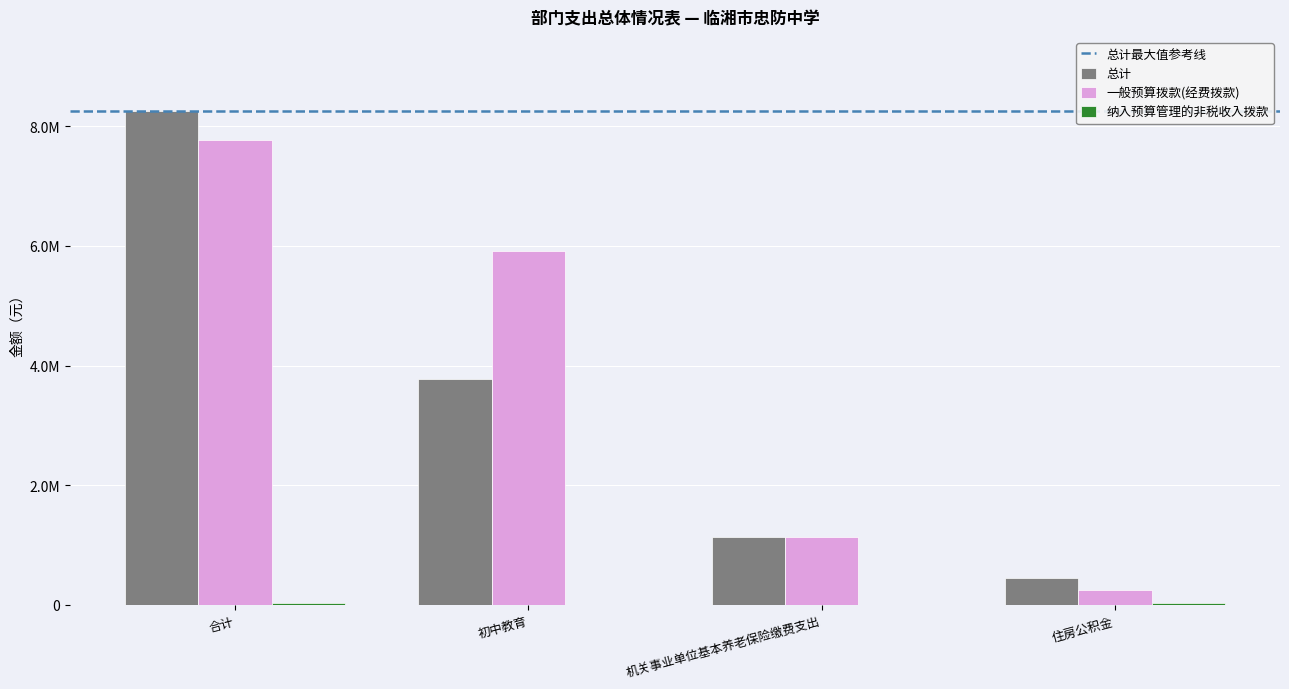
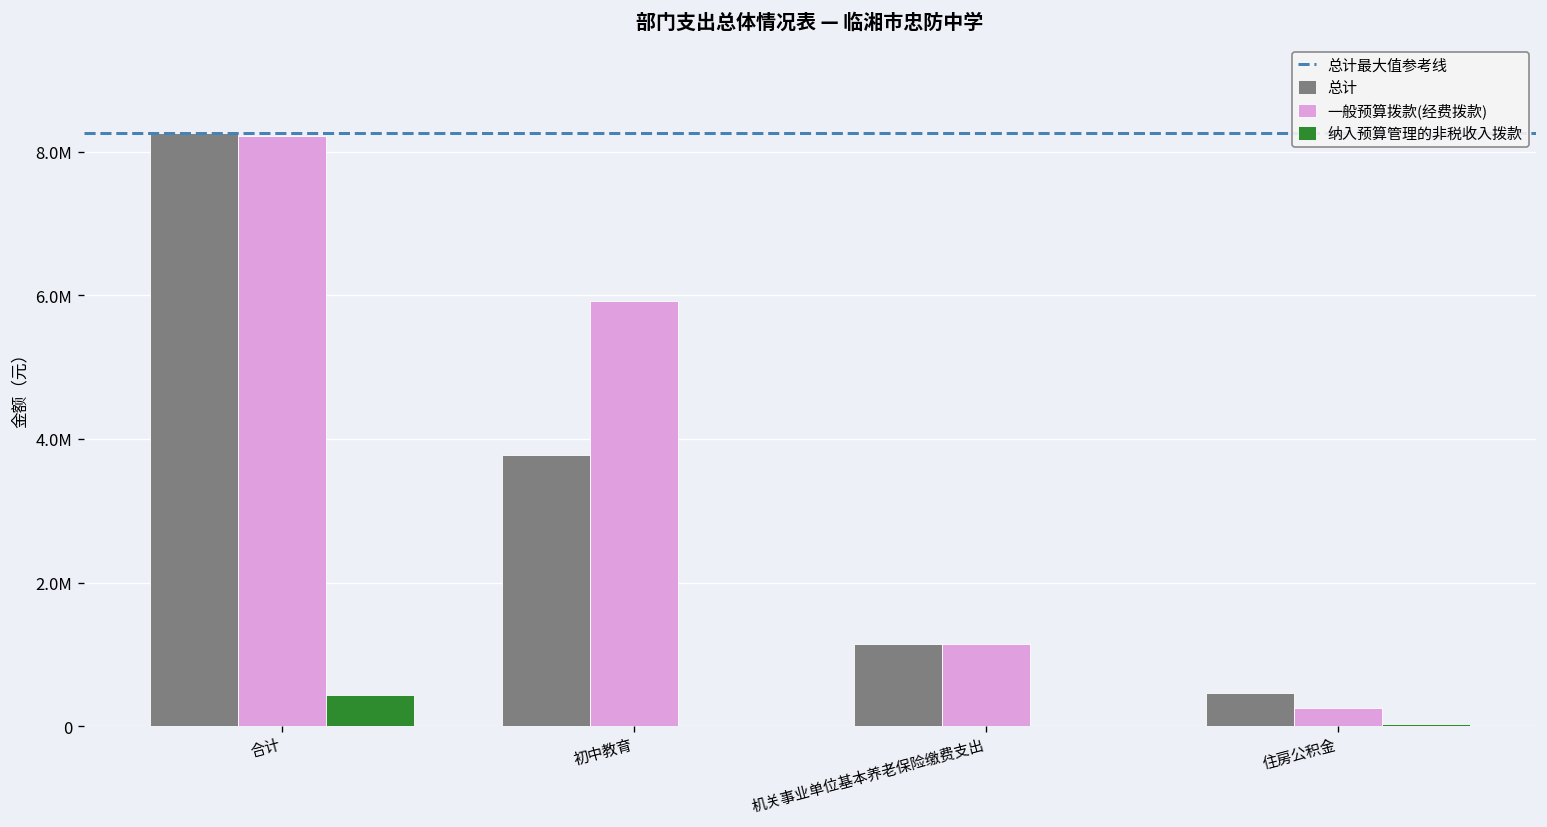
  {
    "总计": {
      "合计": 8300000,
      "初中教育": 3800000,
      "机关事业单位基本养老保险缴费支出": 1100000,
      "住房公积金": 500000
    },
    "一般预算拨款(经费拨款)": {
-     "合计": 7800000,
+     "合计": 8200000,
      "初中教育": 5900000,
      "机关事业单位基本养老保险缴费支出": 1100000,
      "住房公积金": 300000
    },
    "纳入预算管理的非税收入拨款": {
-     "合计": 0,
+     "合计": 400000,
      "初中教育": 0,
      "机关事业单位基本养老保险缴费支出": 0
    }
  }
